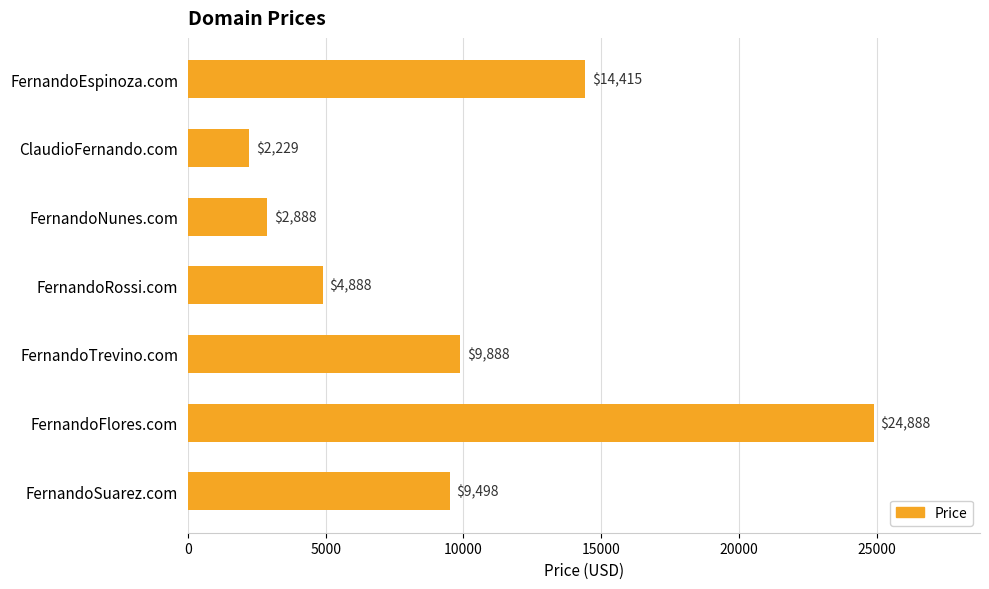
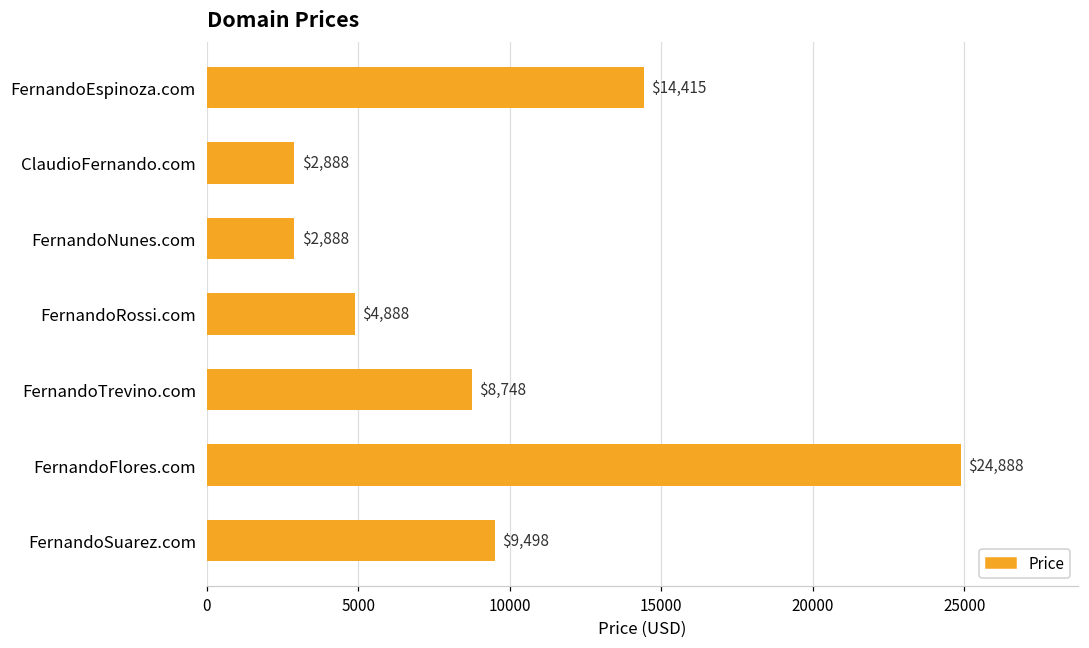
  {
    "FernandoEspinoza.com": "$14,415",
-   "ClaudioFernando.com": "$2,229",
+   "ClaudioFernando.com": "$2,888",
    "FernandoNunes.com": "$2,888",
    "FernandoRossi.com": "$4,888",
-   "FernandoTrevino.com": "$9,888",
+   "FernandoTrevino.com": "$8,748",
    "FernandoFlores.com": "$24,888",
    "FernandoSuarez.com": "$9,498"
  }
